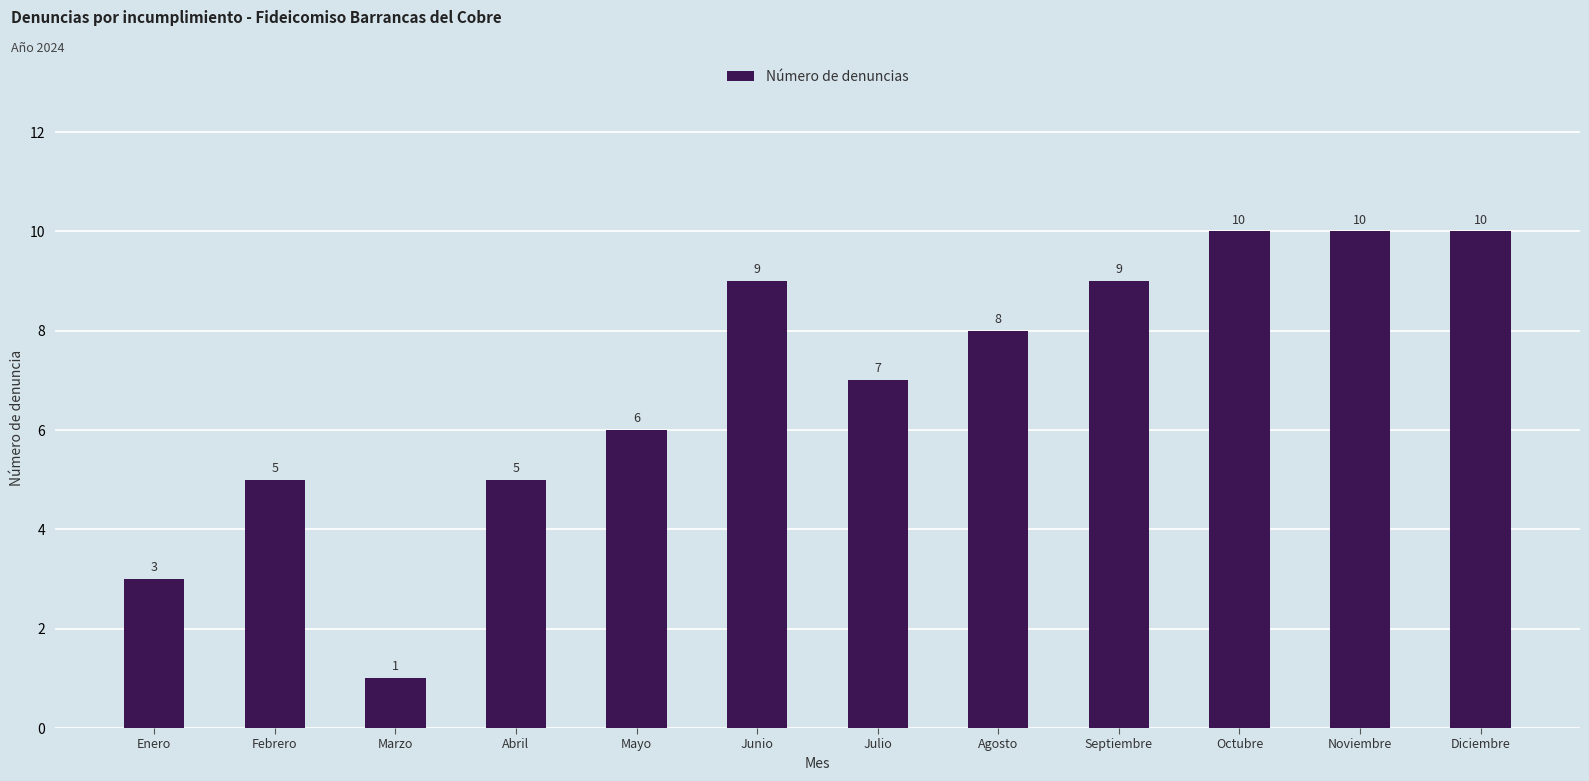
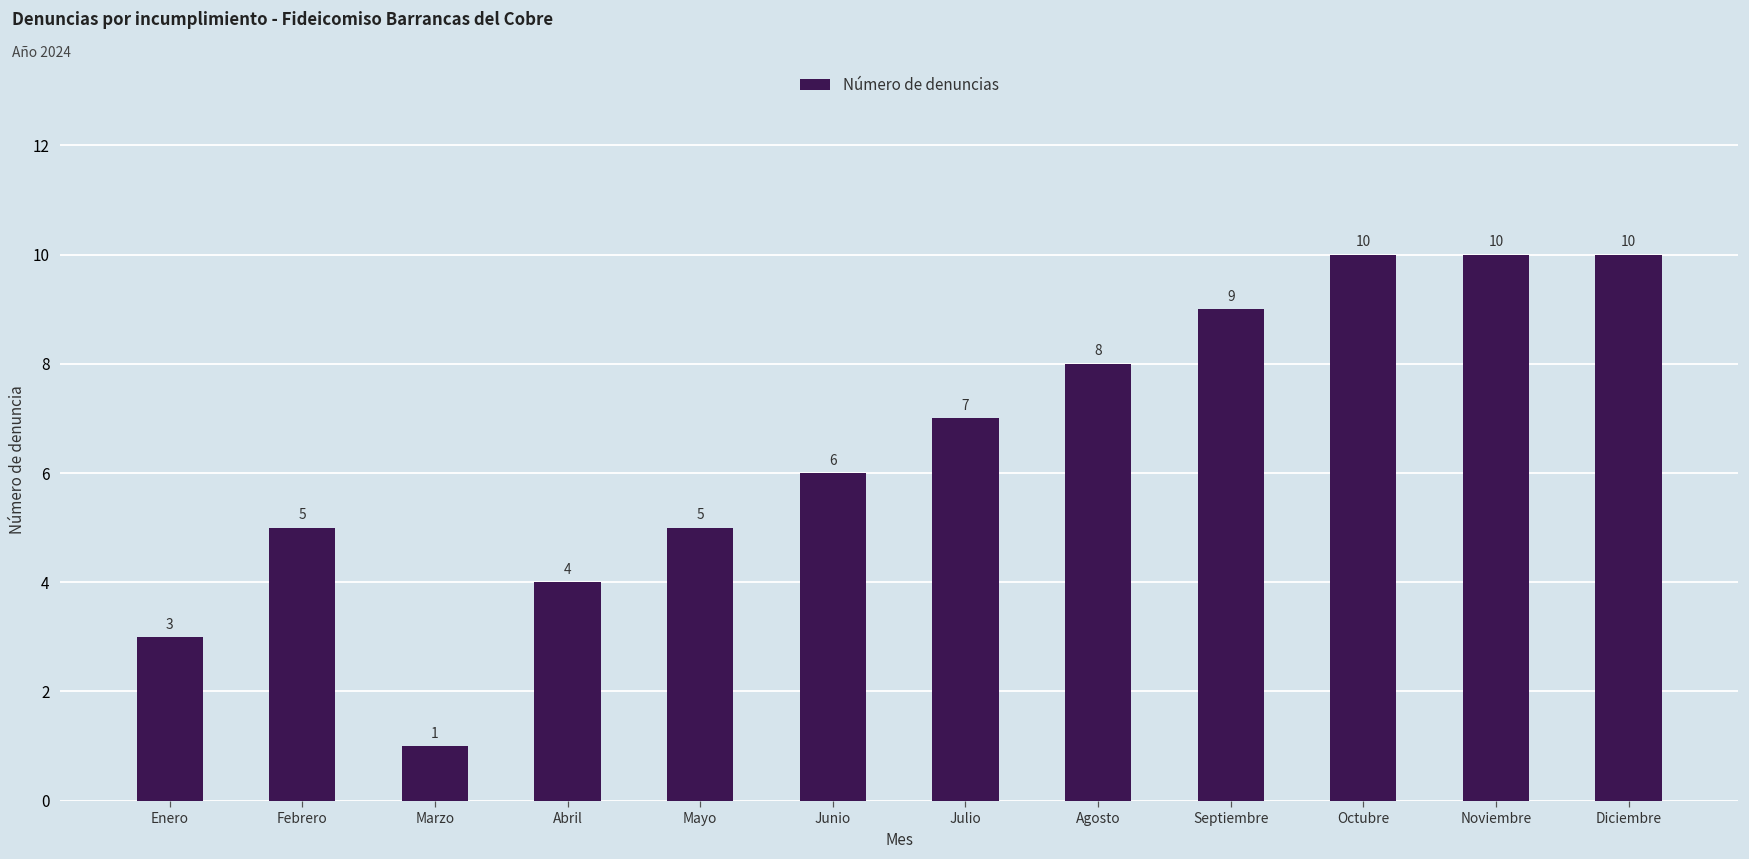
  {
    "Enero": 3,
    "Febrero": 5,
    "Marzo": 1,
-   "Abril": 5,
-   "Mayo": 6,
-   "Junio": 9,
+   "Abril": 4,
+   "Mayo": 5,
+   "Junio": 6,
    "Julio": 7,
    "Agosto": 8,
    "Septiembre": 9,
    "Octubre": 10,
    "Noviembre": 10,
    "Diciembre": 10
  }
